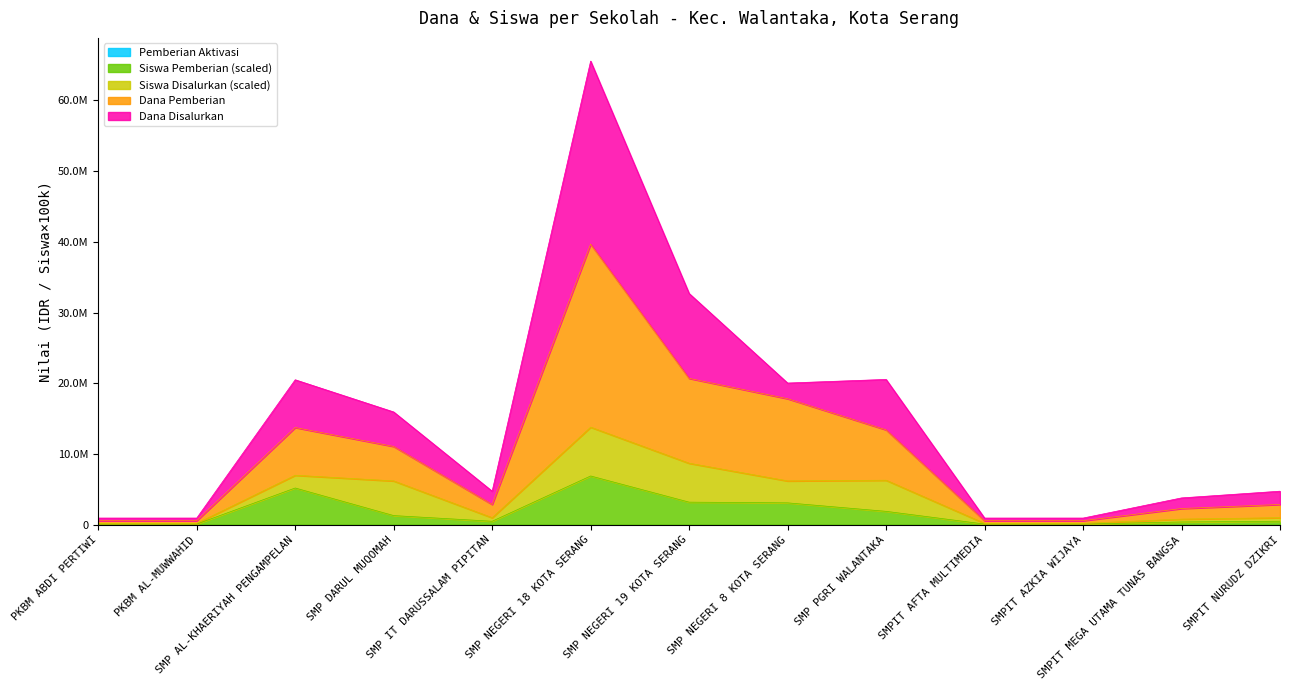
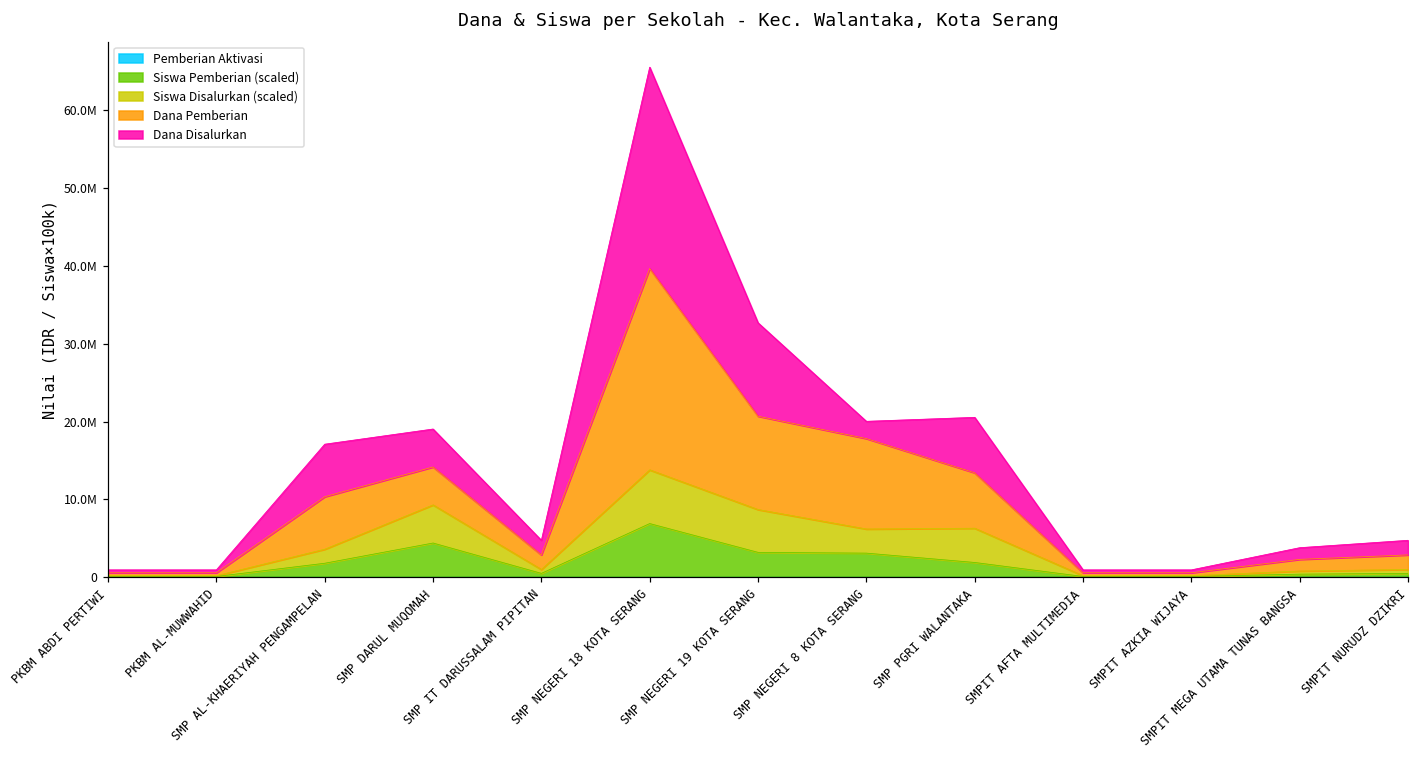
  {
    "Pemberian Aktivasi": {
      "SMP AL-KHAERIYAH PENGAMPELAN": 0,
      "SMP DARUL MUQOMAH": 0,
      "SMP IT DARUSSALAM PIPITAN": 0,
      "SMP NEGERI 18 KOTA SERANG": 0,
      "SMP NEGERI 19 KOTA SERANG": 0,
      "SMP NEGERI 8 KOTA SERANG": 0,
      "SMP PGRI WALANTAKA": 0,
      "SMPIT MEGA UTAMA TUNAS BANGSA": 0,
      "SMPIT NURUDZ DZIKRI": 0
    },
    "Siswa Pemberian (scaled)": {
-     "SMP AL-KHAERIYAH PENGAMPELAN": 5000000,
-     "SMP DARUL MUQOMAH": 1000000,
+     "SMP AL-KHAERIYAH PENGAMPELAN": 2000000,
+     "SMP DARUL MUQOMAH": 4000000,
      "SMP IT DARUSSALAM PIPITAN": 1000000,
      "SMP NEGERI 18 KOTA SERANG": 7000000,
      "SMP NEGERI 19 KOTA SERANG": 3000000,
      "SMP NEGERI 8 KOTA SERANG": 3000000,
      "SMP PGRI WALANTAKA": 2000000,
      "SMPIT MEGA UTAMA TUNAS BANGSA": 0,
      "SMPIT NURUDZ DZIKRI": 1000000
    },
    "Siswa Disalurkan (scaled)": {
      "SMP AL-KHAERIYAH PENGAMPELAN": 2000000,
      "SMP DARUL MUQOMAH": 5000000,
      "SMP IT DARUSSALAM PIPITAN": 1000000,
      "SMP NEGERI 18 KOTA SERANG": 7000000,
      "SMP NEGERI 19 KOTA SERANG": 6000000,
      "SMP NEGERI 8 KOTA SERANG": 3000000,
      "SMP PGRI WALANTAKA": 4000000,
      "SMPIT MEGA UTAMA TUNAS BANGSA": 0,
      "SMPIT NURUDZ DZIKRI": 1000000
    },
    "Dana Pemberian": {
      "PKBM ABDI PERTIWI": 0,
      "PKBM AL-MUWWAHID": 0,
      "SMP AL-KHAERIYAH PENGAMPELAN": 7000000,
      "SMP DARUL MUQOMAH": 5000000,
      "SMP IT DARUSSALAM PIPITAN": 2000000,
      "SMP NEGERI 18 KOTA SERANG": 26000000,
      "SMP NEGERI 19 KOTA SERANG": 12000000,
      "SMP NEGERI 8 KOTA SERANG": 12000000,
      "SMP PGRI WALANTAKA": 7000000,
      "SMPIT AFTA MULTIMEDIA": 0,
      "SMPIT AZKIA WIJAYA": 0,
      "SMPIT MEGA UTAMA TUNAS BANGSA": 2000000,
      "SMPIT NURUDZ DZIKRI": 2000000
    },
    "Dana Disalurkan": {
      "PKBM ABDI PERTIWI": 0,
      "PKBM AL-MUWWAHID": 0,
      "SMP AL-KHAERIYAH PENGAMPELAN": 7000000,
      "SMP DARUL MUQOMAH": 5000000,
      "SMP IT DARUSSALAM PIPITAN": 2000000,
      "SMP NEGERI 18 KOTA SERANG": 26000000,
      "SMP NEGERI 19 KOTA SERANG": 12000000,
      "SMP NEGERI 8 KOTA SERANG": 2000000,
      "SMP PGRI WALANTAKA": 7000000,
      "SMPIT AFTA MULTIMEDIA": 0,
      "SMPIT AZKIA WIJAYA": 0,
      "SMPIT MEGA UTAMA TUNAS BANGSA": 2000000,
      "SMPIT NURUDZ DZIKRI": 2000000
    }
  }
